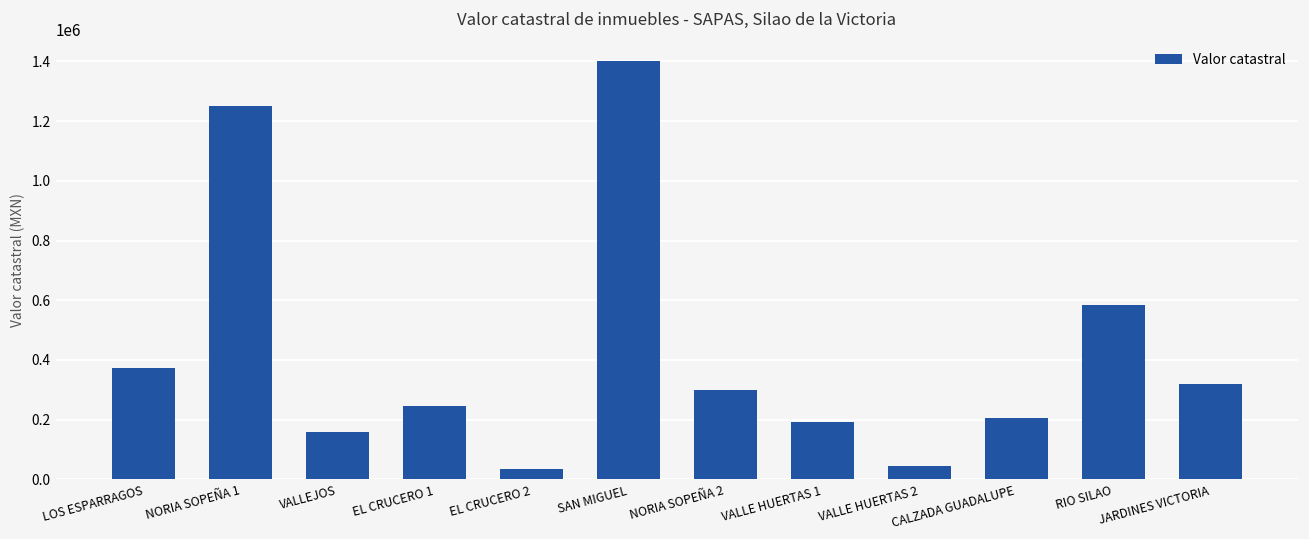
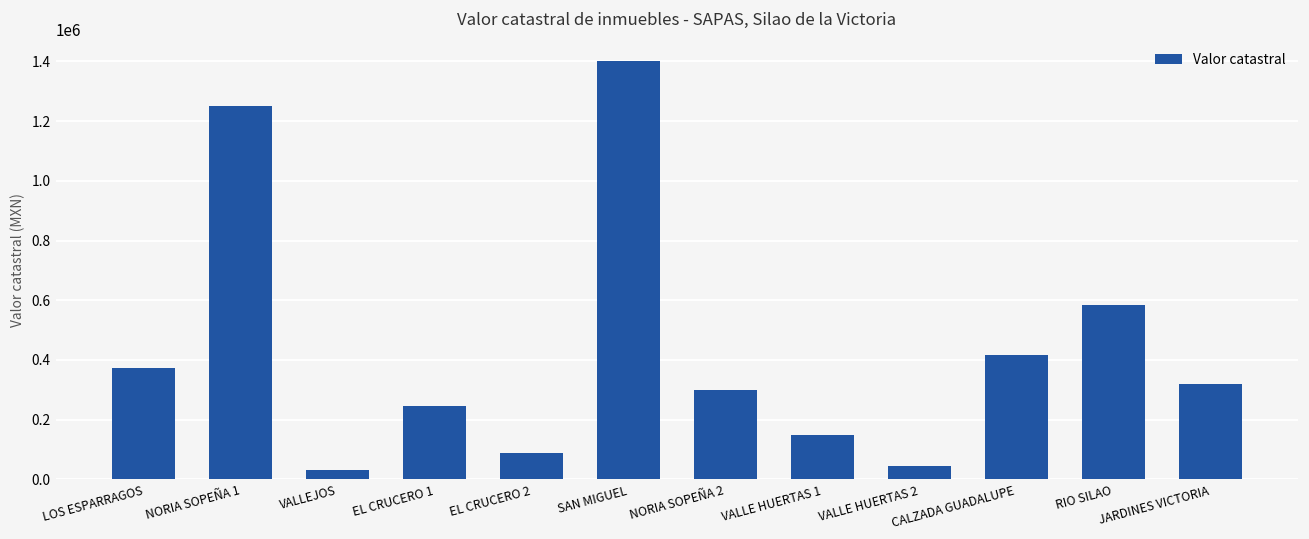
  {
    "LOS ESPARRAGOS": 370000,
    "NORIA SOPEÑA 1": 1250000,
-   "VALLEJOS": 160000,
+   "VALLEJOS": 30000,
    "EL CRUCERO 1": 250000,
-   "EL CRUCERO 2": 30000,
+   "EL CRUCERO 2": 90000,
    "SAN MIGUEL": 1400000,
    "NORIA SOPEÑA 2": 300000,
-   "VALLE HUERTAS 1": 190000,
+   "VALLE HUERTAS 1": 150000,
    "VALLE HUERTAS 2": 40000,
-   "CALZADA GUADALUPE": 210000,
+   "CALZADA GUADALUPE": 420000,
    "RIO SILAO": 580000,
    "JARDINES VICTORIA": 320000
  }
